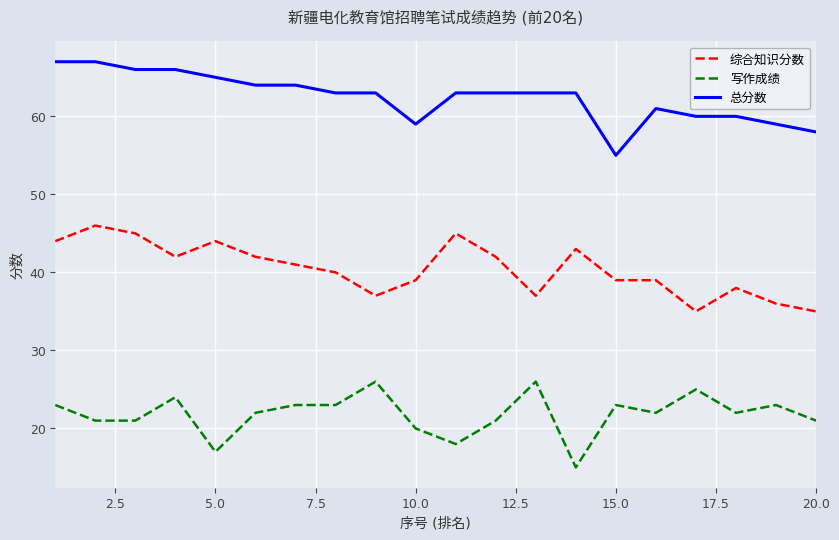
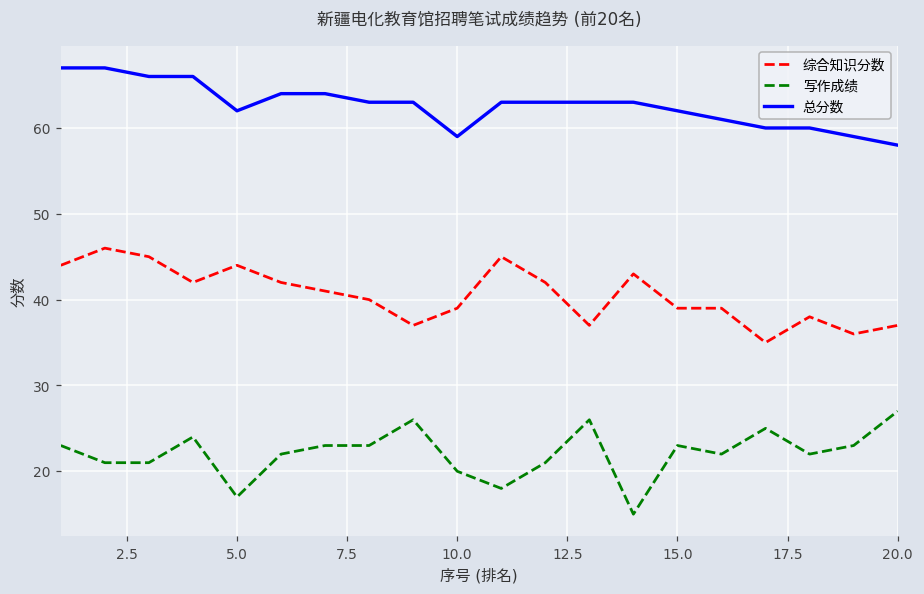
  {
    "综合知识分数": {
      "5.0": 44,
      "10.0": 39,
      "15.0": 39,
-     "20.0": 35
+     "20.0": 37
    },
    "写作成绩": {
      "5.0": 17,
      "10.0": 20,
      "15.0": 23,
-     "20.0": 21
+     "20.0": 27
    },
    "总分数": {
-     "5.0": 65,
+     "5.0": 62,
      "10.0": 59,
-     "15.0": 55,
+     "15.0": 62,
      "20.0": 58
    }
  }
